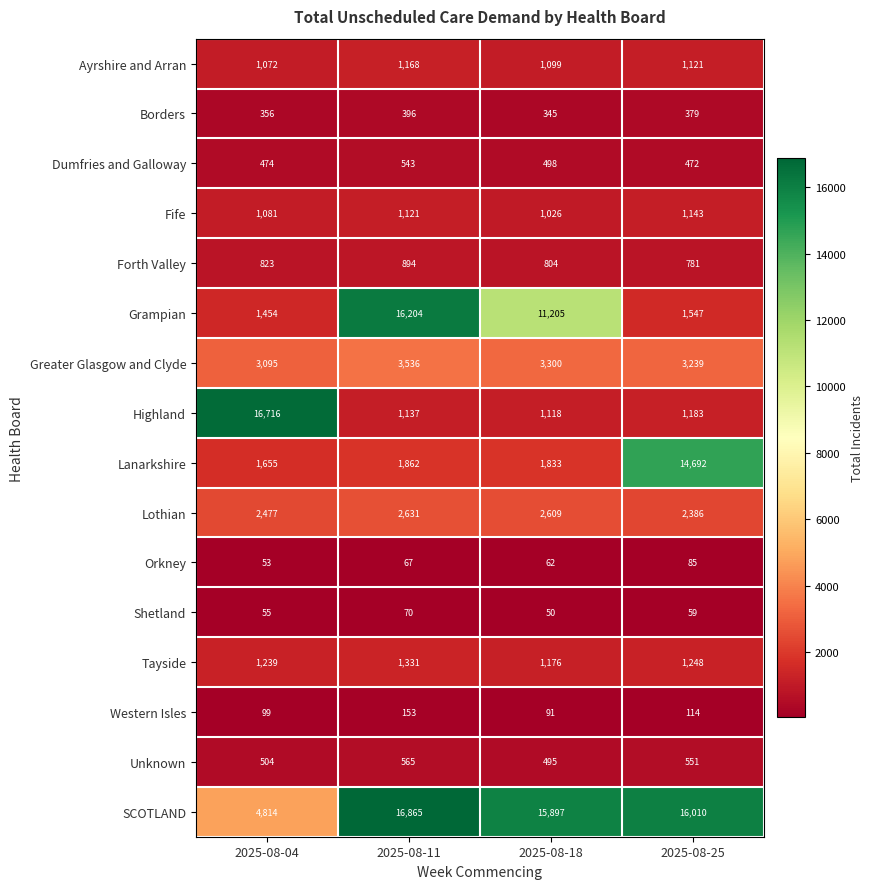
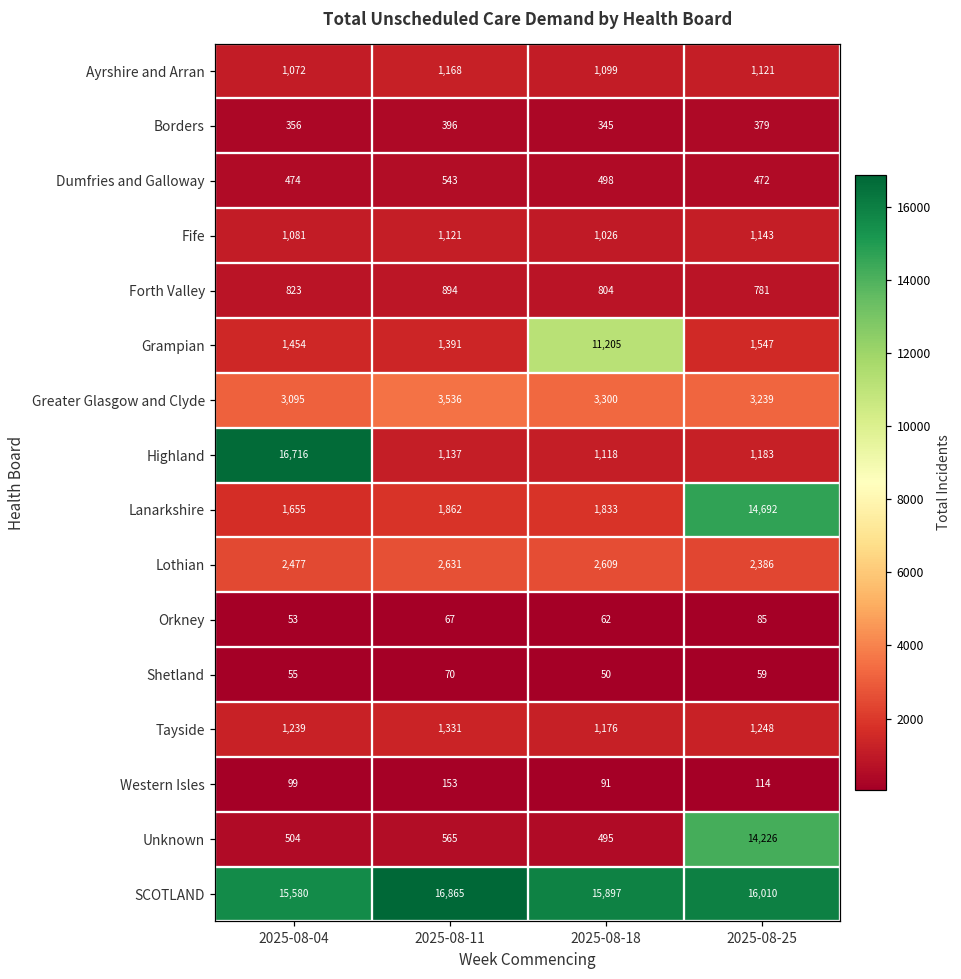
  {
    "Ayrshire and Arran": {
      "2025-08-04": "1,072",
      "2025-08-11": "1,168",
      "2025-08-18": "1,099",
      "2025-08-25": "1,121"
    },
    "Borders": {
      "2025-08-04": "356",
      "2025-08-11": "396",
      "2025-08-18": "345",
      "2025-08-25": "379"
    },
    "Dumfries and Galloway": {
      "2025-08-04": "474",
      "2025-08-11": "543",
      "2025-08-18": "498",
      "2025-08-25": "472"
    },
    "Fife": {
      "2025-08-04": "1,081",
      "2025-08-11": "1,121",
      "2025-08-18": "1,026",
      "2025-08-25": "1,143"
    },
    "Forth Valley": {
      "2025-08-04": "823",
      "2025-08-11": "894",
      "2025-08-18": "804",
      "2025-08-25": "781"
    },
    "Grampian": {
      "2025-08-04": "1,454",
-     "2025-08-11": "16,204",
+     "2025-08-11": "1,391",
      "2025-08-18": "11,205",
      "2025-08-25": "1,547"
    },
    "Greater Glasgow and Clyde": {
      "2025-08-04": "3,095",
      "2025-08-11": "3,536",
      "2025-08-18": "3,300",
      "2025-08-25": "3,239"
    },
    "Highland": {
      "2025-08-04": "16,716",
      "2025-08-11": "1,137",
      "2025-08-18": "1,118",
      "2025-08-25": "1,183"
    },
    "Lanarkshire": {
      "2025-08-04": "1,655",
      "2025-08-11": "1,862",
      "2025-08-18": "1,833",
      "2025-08-25": "14,692"
    },
    "Lothian": {
      "2025-08-04": "2,477",
      "2025-08-11": "2,631",
      "2025-08-18": "2,609",
      "2025-08-25": "2,386"
    },
    "Orkney": {
      "2025-08-04": "53",
      "2025-08-11": "67",
      "2025-08-18": "62",
      "2025-08-25": "85"
    },
    "Shetland": {
      "2025-08-04": "55",
      "2025-08-11": "70",
      "2025-08-18": "50",
      "2025-08-25": "59"
    },
    "Tayside": {
      "2025-08-04": "1,239",
      "2025-08-11": "1,331",
      "2025-08-18": "1,176",
      "2025-08-25": "1,248"
    },
    "Western Isles": {
      "2025-08-04": "99",
      "2025-08-11": "153",
      "2025-08-18": "91",
      "2025-08-25": "114"
    },
    "Unknown": {
      "2025-08-04": "504",
      "2025-08-11": "565",
      "2025-08-18": "495",
-     "2025-08-25": "551"
+     "2025-08-25": "14,226"
    },
    "SCOTLAND": {
-     "2025-08-04": "4,814",
+     "2025-08-04": "15,580",
      "2025-08-11": "16,865",
      "2025-08-18": "15,897",
      "2025-08-25": "16,010"
    }
  }
